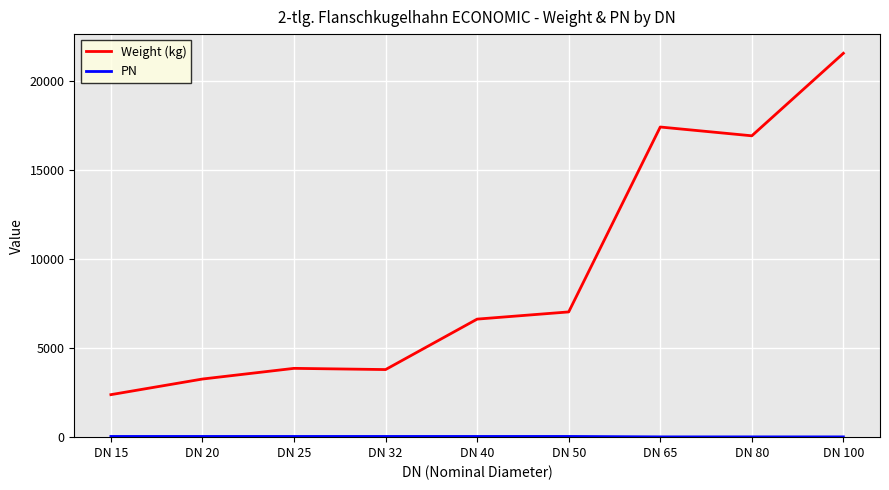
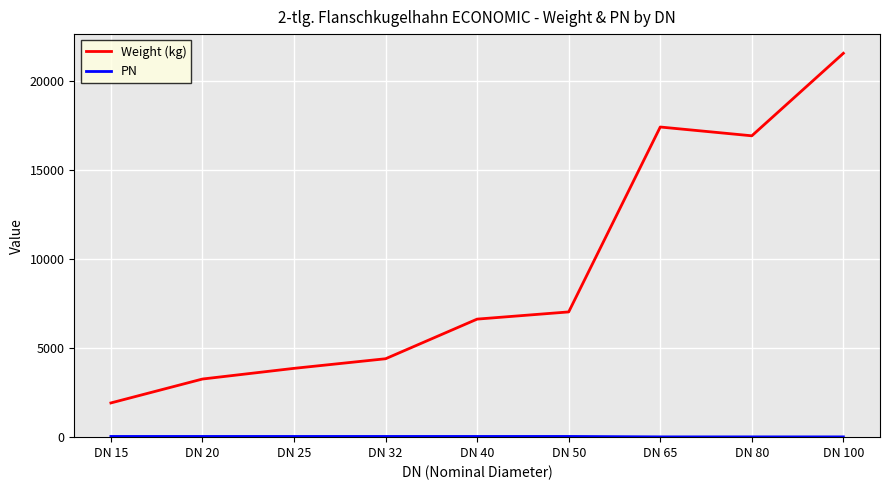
  {
    "Weight (kg)": {
-     "DN 15": 2400,
+     "DN 15": 1900,
      "DN 20": 3300,
      "DN 25": 3900,
-     "DN 32": 3800,
+     "DN 32": 4400,
      "DN 40": 6600,
      "DN 50": 7000,
      "DN 65": 17400,
      "DN 80": 16900,
      "DN 100": 21500
    },
    "PN": {
      "DN 15": 0,
      "DN 20": 0,
      "DN 25": 0,
      "DN 32": 0,
      "DN 40": 0,
      "DN 50": 0,
      "DN 65": 0,
      "DN 80": 0,
      "DN 100": 0
    }
  }
